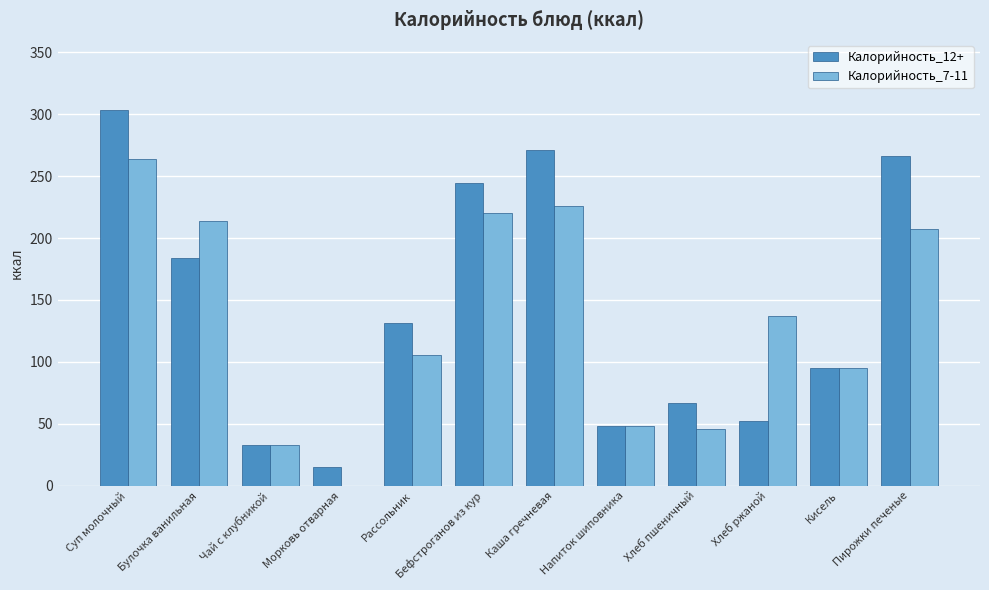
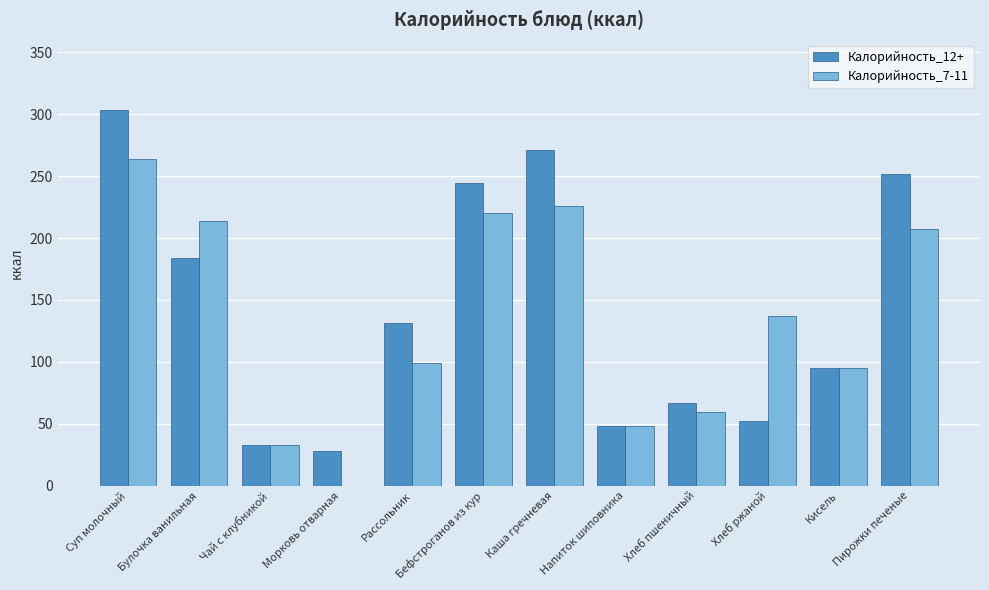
  {
    "Калорийность_12+": {
      "Суп молочный": 303,
      "Булочка ванильная": 184,
      "Чай с клубникой": 33,
-     "Морковь отварная": 15,
+     "Морковь отварная": 28,
      "Рассольник": 132,
      "Бефстроганов из кур": 244,
      "Каша гречневая": 271,
      "Напиток шиповника": 48,
      "Хлеб пшеничный": 67,
      "Хлеб ржаной": 52,
      "Кисель": 95,
-     "Пирожки печеные": 266
+     "Пирожки печеные": 252
    },
    "Калорийность_7-11": {
      "Суп молочный": 264,
      "Булочка ванильная": 214,
      "Чай с клубникой": 33,
      "Морковь отварная": 0,
-     "Рассольник": 105,
+     "Рассольник": 99,
      "Бефстроганов из кур": 220,
      "Каша гречневая": 226,
      "Напиток шиповника": 48,
-     "Хлеб пшеничный": 46,
+     "Хлеб пшеничный": 60,
      "Хлеб ржаной": 137,
      "Кисель": 95,
      "Пирожки печеные": 207
    }
  }
